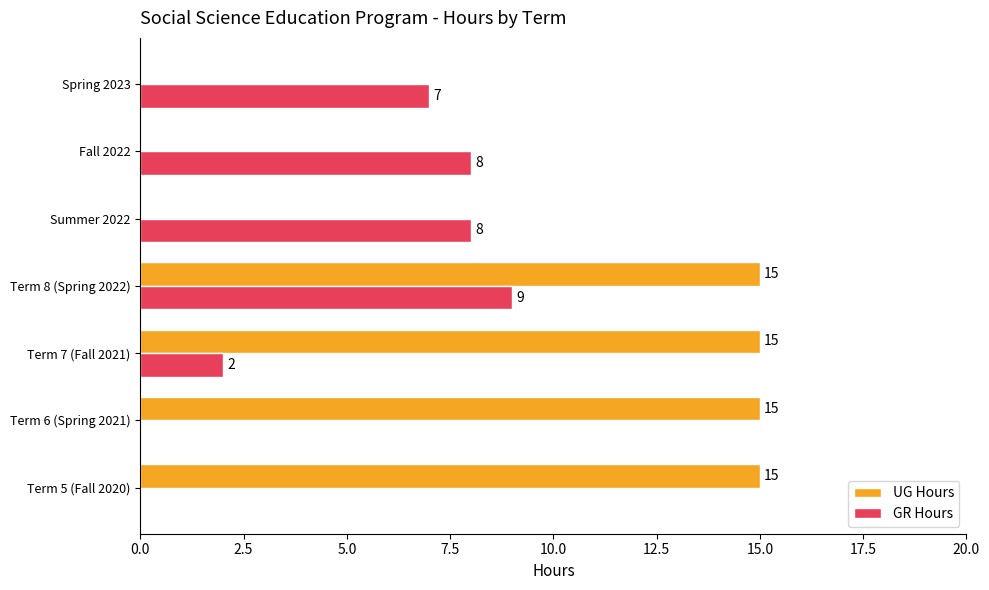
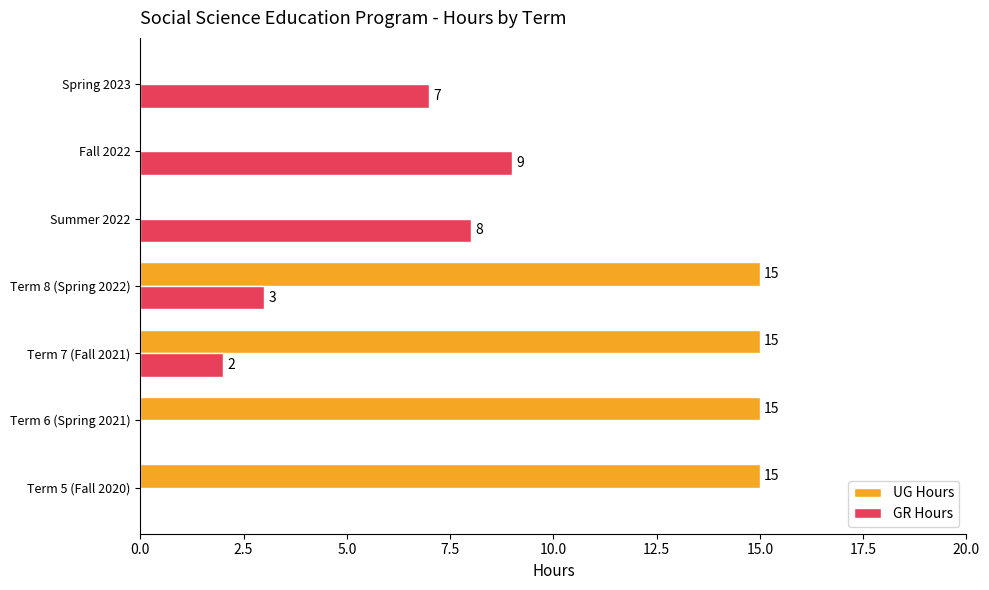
  {
    "UG Hours": {
      "Term 8 (Spring 2022)": 15,
      "Term 7 (Fall 2021)": 15,
      "Term 6 (Spring 2021)": 15,
      "Term 5 (Fall 2020)": 15
    },
    "GR Hours": {
      "Spring 2023": 7,
-     "Fall 2022": 8,
+     "Fall 2022": 9,
      "Summer 2022": 8,
-     "Term 8 (Spring 2022)": 9,
+     "Term 8 (Spring 2022)": 3,
      "Term 7 (Fall 2021)": 2
    }
  }
